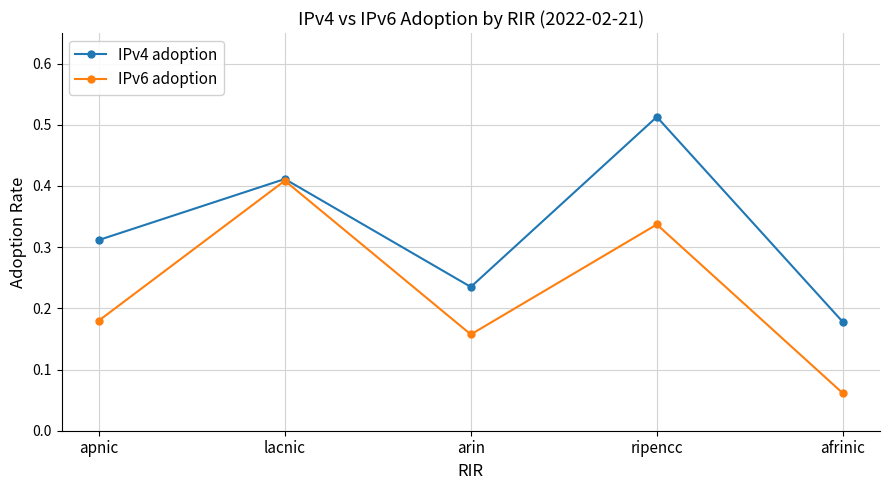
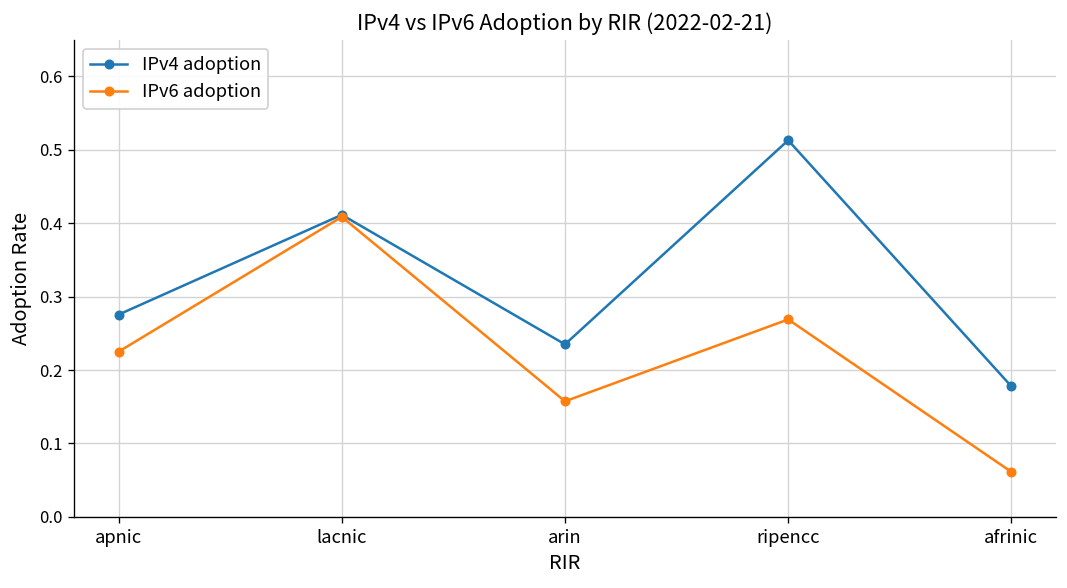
  {
    "IPv4 adoption": {
-     "apnic": 0.31,
+     "apnic": 0.28,
      "arin": 0.24,
      "ripencc": 0.51,
      "afrinic": 0.18
    },
    "IPv6 adoption": {
-     "apnic": 0.18,
+     "apnic": 0.23,
      "arin": 0.16,
-     "ripencc": 0.34,
+     "ripencc": 0.27,
      "afrinic": 0.06
    }
  }
